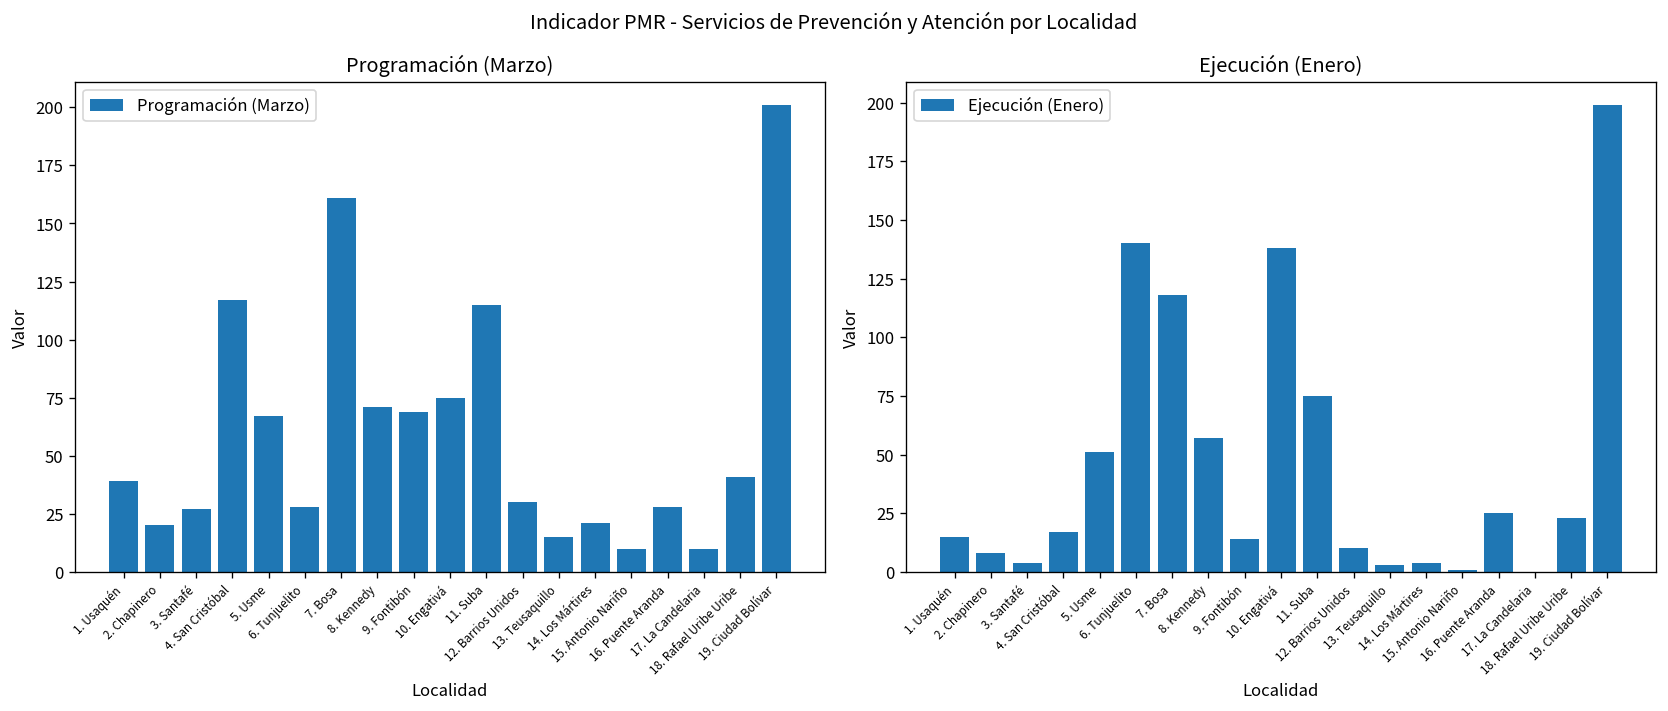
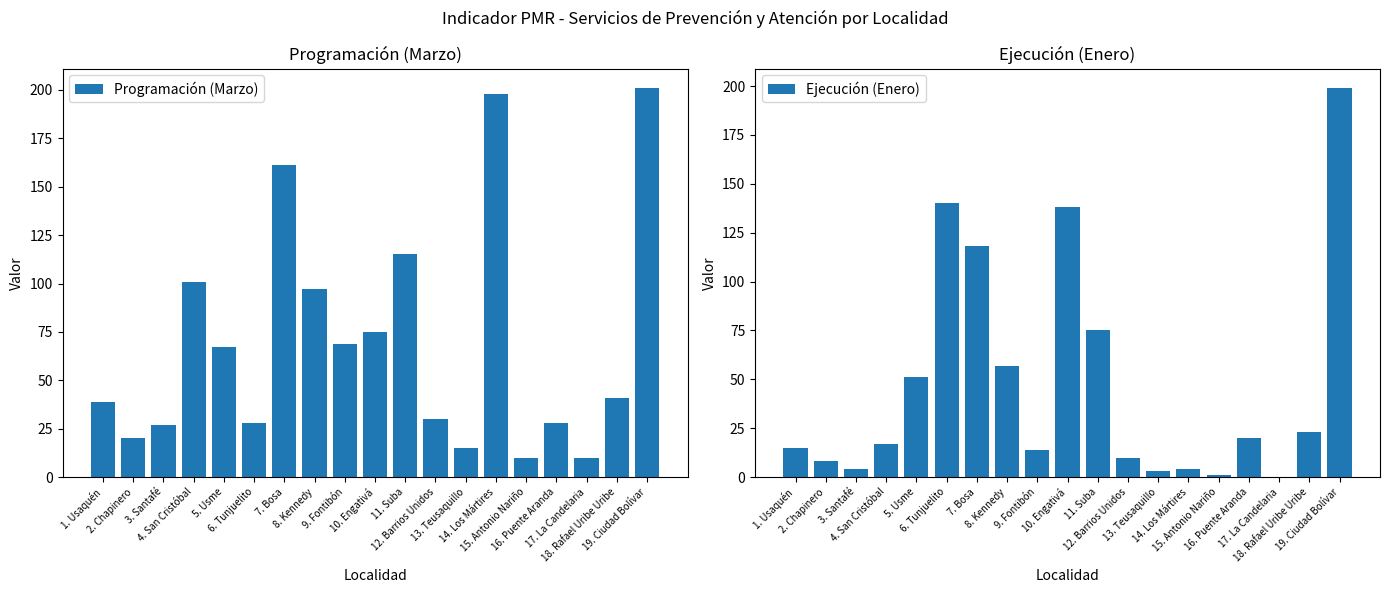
  {
    "Programación (Marzo)": {
      "1. Usaquén": 39,
      "2. Chapinero": 20,
      "3. Santafé": 27,
-     "4. San Cristóbal": 117,
+     "4. San Cristóbal": 101,
      "5. Usme": 67,
      "6. Tunjuelito": 28,
      "7. Bosa": 161,
-     "8. Kennedy": 71,
+     "8. Kennedy": 97,
      "9. Fontibón": 69,
      "10. Engativá": 75,
      "11. Suba": 115,
      "12. Barrios Unidos": 30,
      "13. Teusaquillo": 15,
-     "14. Los Mártires": 21,
+     "14. Los Mártires": 198,
      "15. Antonio Nariño": 10,
      "16. Puente Aranda": 28,
      "17. La Candelaria": 10,
      "18. Rafael Uribe Uribe": 41,
      "19. Ciudad Bolívar": 201
    },
    "Ejecución (Enero)": {
      "1. Usaquén": 15,
      "2. Chapinero": 8,
      "3. Santafé": 4,
      "4. San Cristóbal": 17,
      "5. Usme": 51,
      "6. Tunjuelito": 140,
      "7. Bosa": 118,
      "8. Kennedy": 57,
      "9. Fontibón": 14,
      "10. Engativá": 138,
      "11. Suba": 75,
      "12. Barrios Unidos": 10,
      "13. Teusaquillo": 3,
      "14. Los Mártires": 4,
-     "16. Puente Aranda": 25,
+     "16. Puente Aranda": 20,
      "17. La Candelaria": 0,
      "18. Rafael Uribe Uribe": 23,
      "19. Ciudad Bolívar": 199
    }
  }
